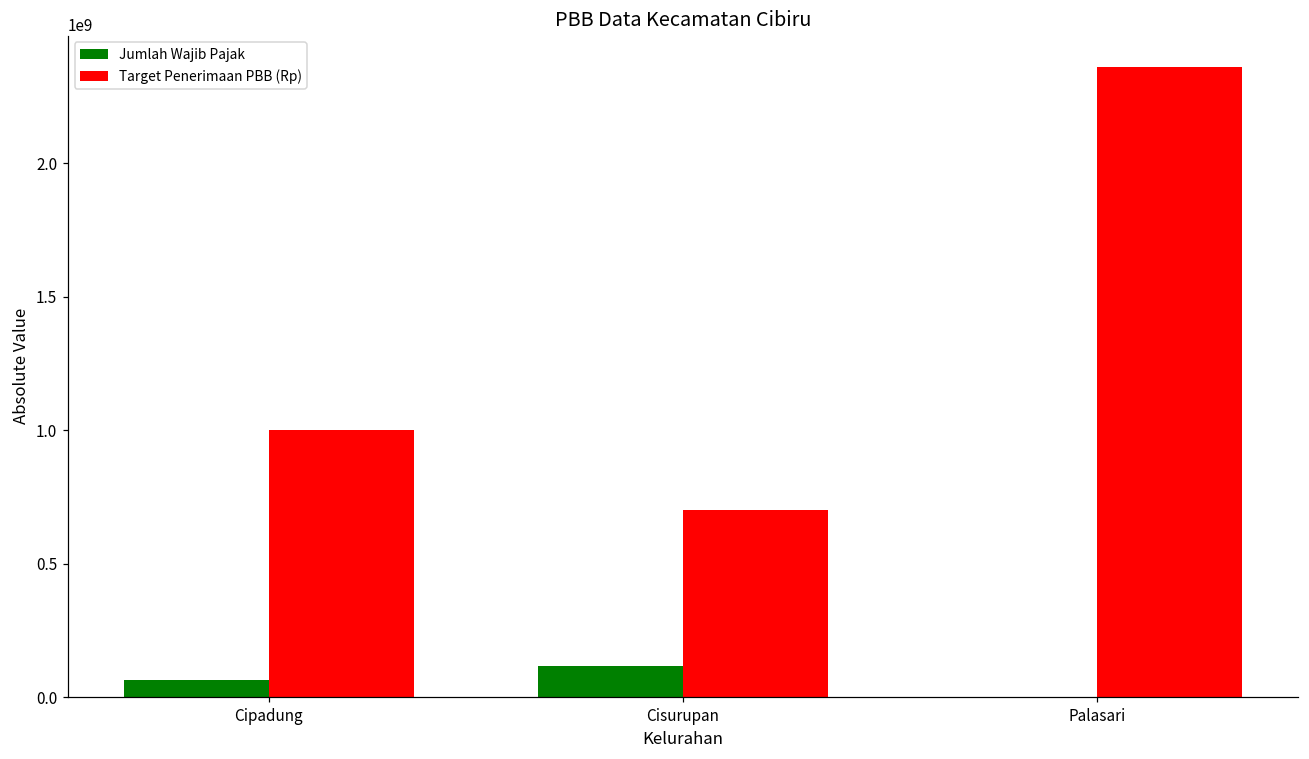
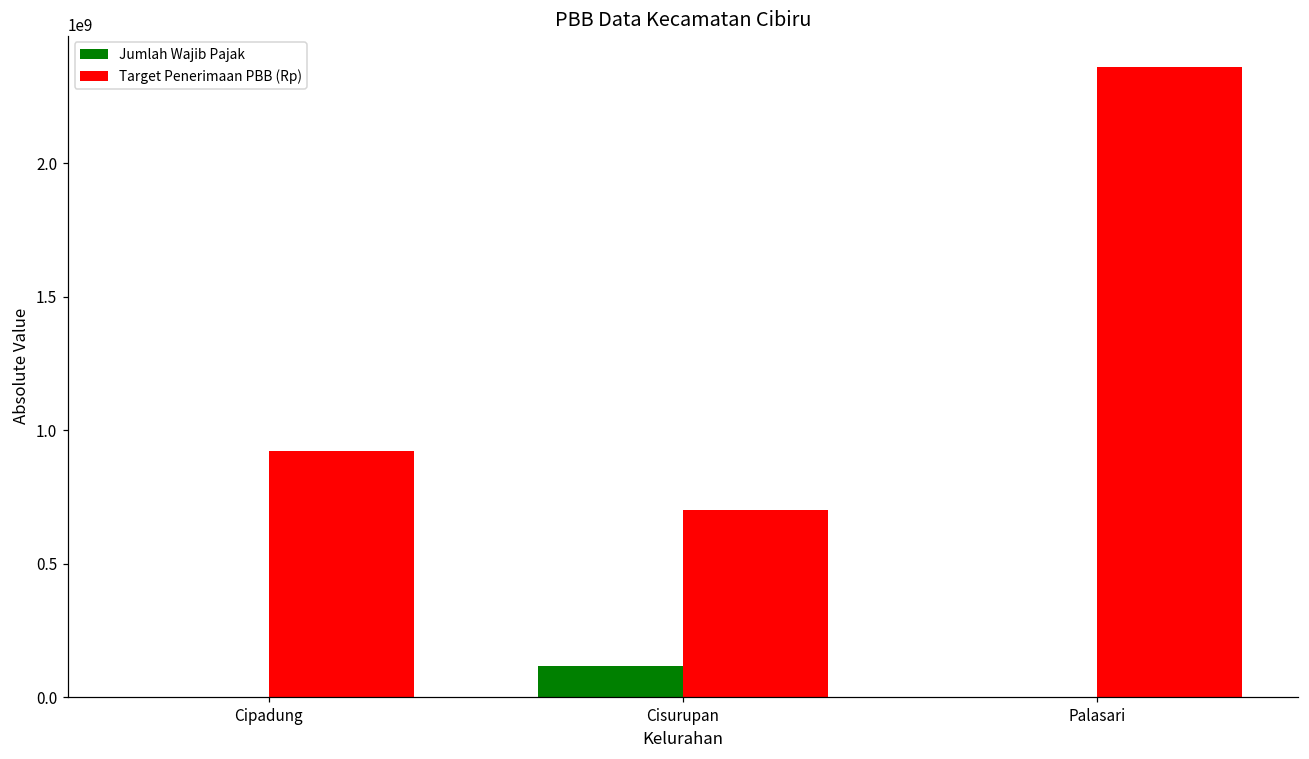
  {
    "Jumlah Wajib Pajak": {
-     "Cipadung": 60000000,
+     "Cipadung": 0,
      "Cisurupan": 120000000
    },
    "Target Penerimaan PBB (Rp)": {
-     "Cipadung": 1000000000,
+     "Cipadung": 920000000,
      "Cisurupan": 700000000,
      "Palasari": 2360000000
    }
  }
